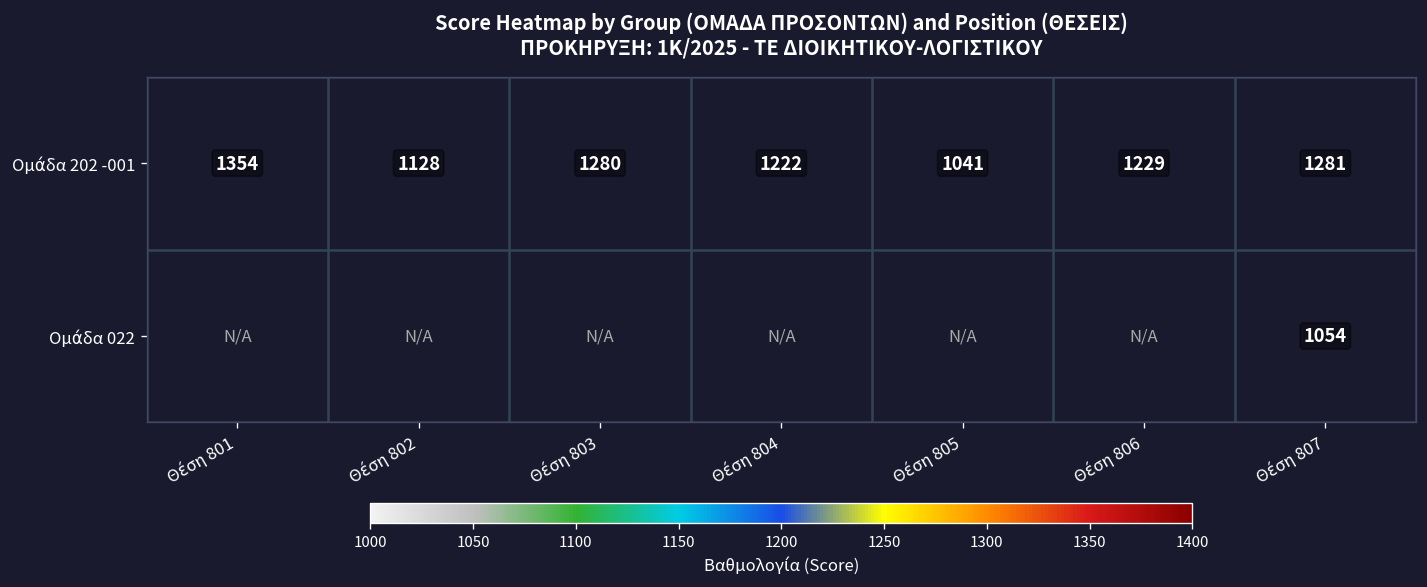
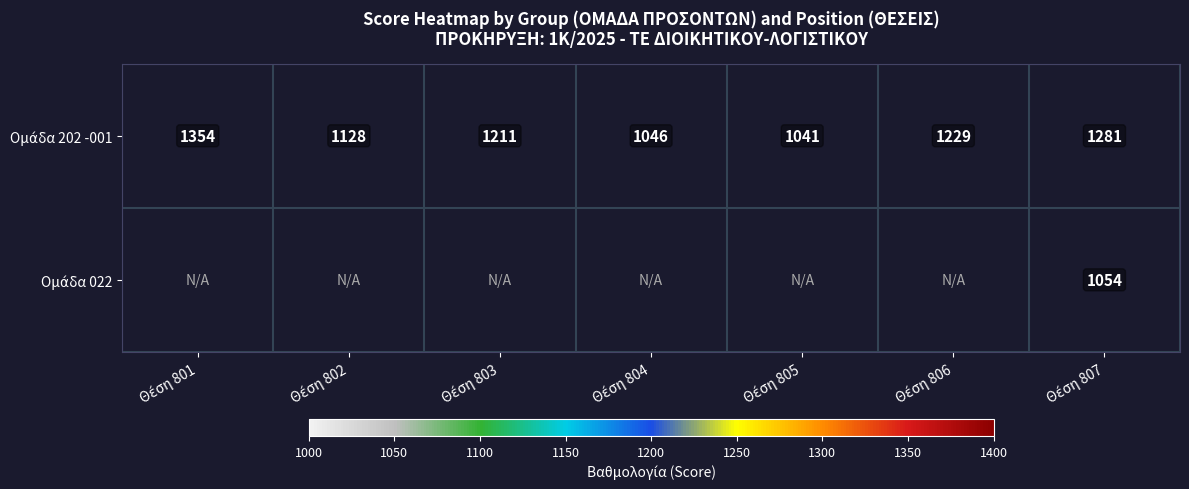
  {
    "Ομάδα 202 -001": {
-     "Θέση 803": 1280,
-     "Θέση 804": 1222
+     "Θέση 803": 1211,
+     "Θέση 804": 1046
    }
  }
